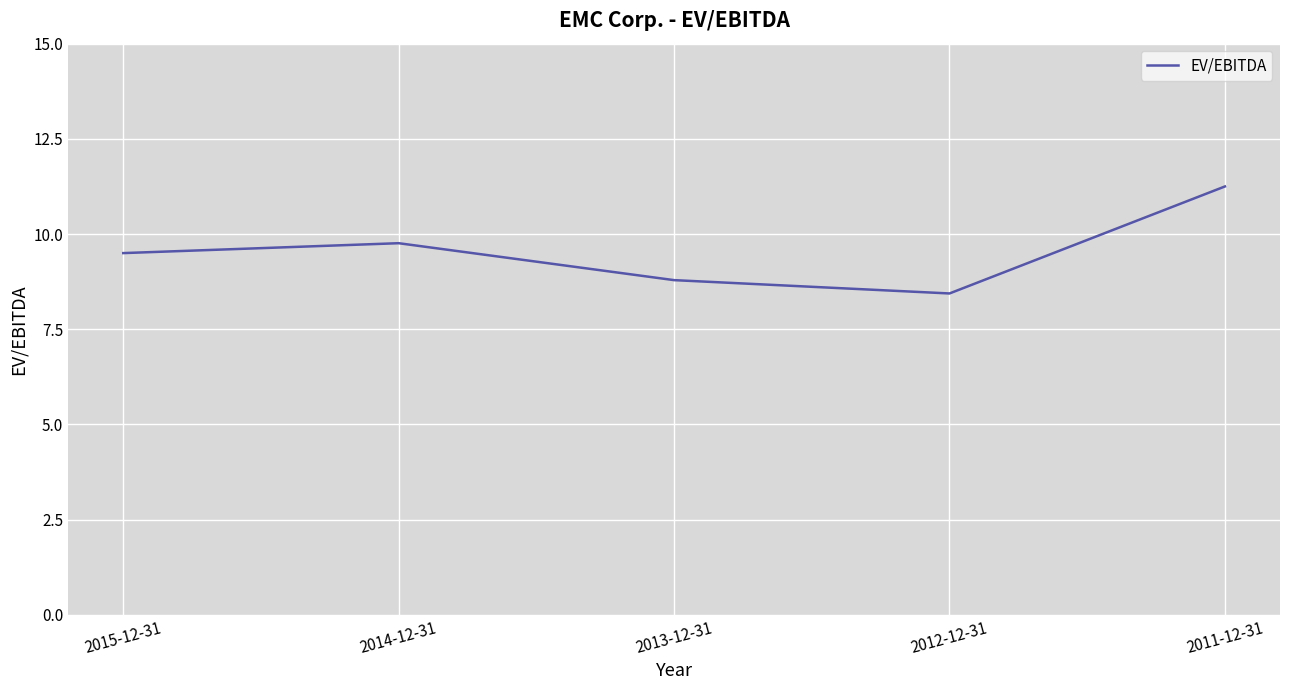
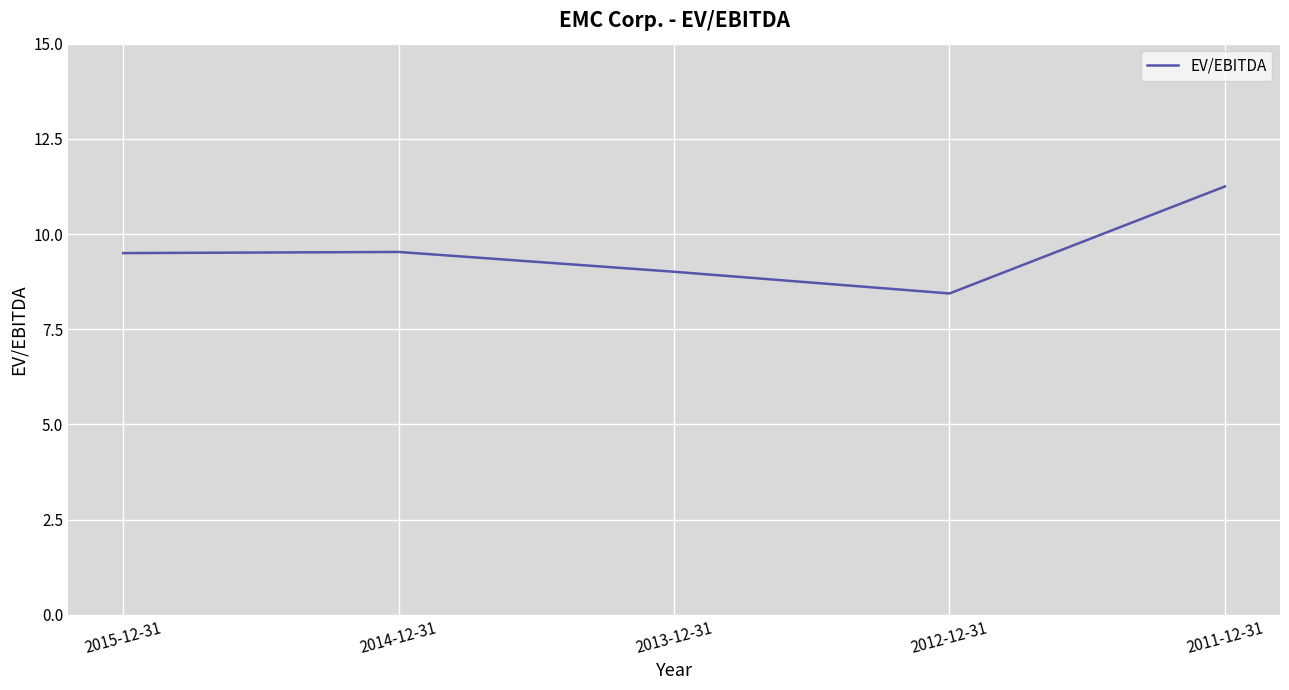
  {
    "2015-12-31": 9.5,
-   "2014-12-31": 9.8,
-   "2013-12-31": 8.8,
+   "2014-12-31": 9.5,
+   "2013-12-31": 9.0,
    "2012-12-31": 8.4,
    "2011-12-31": 11.3
  }
